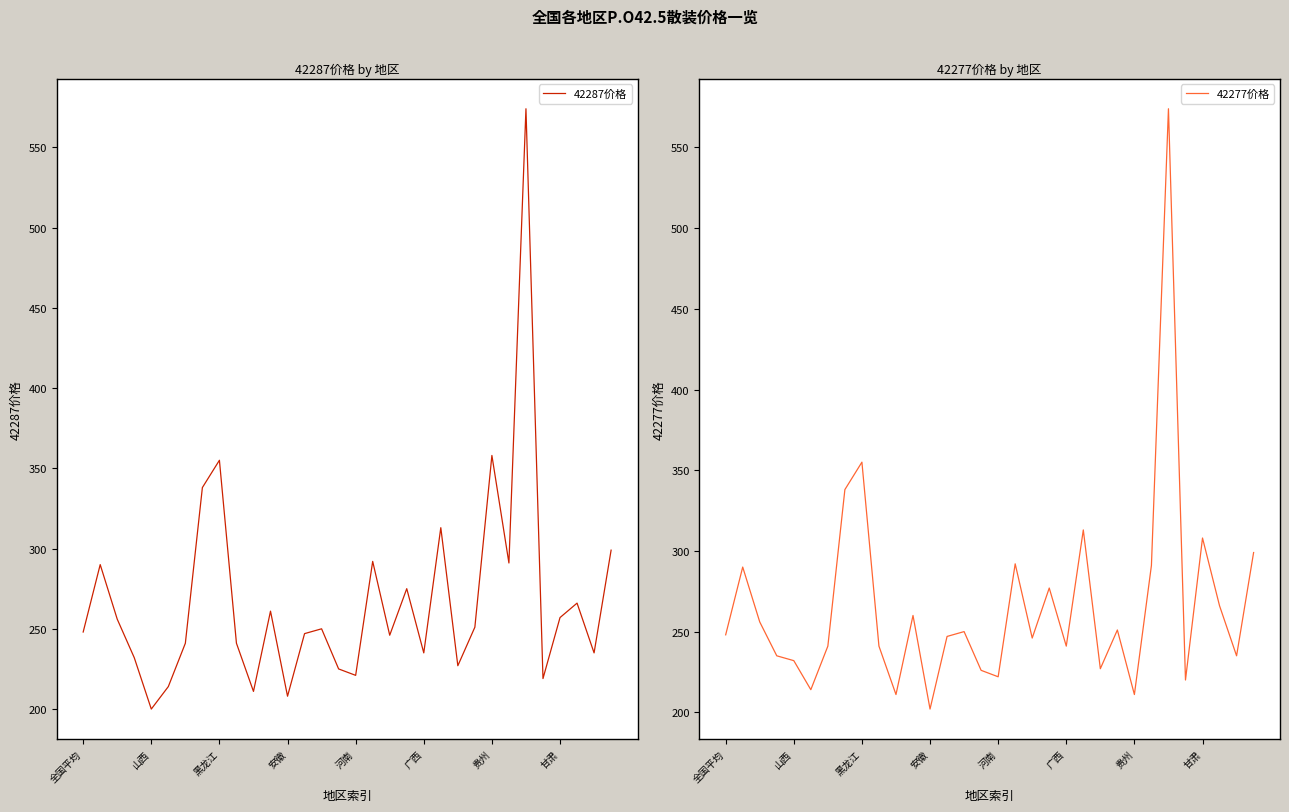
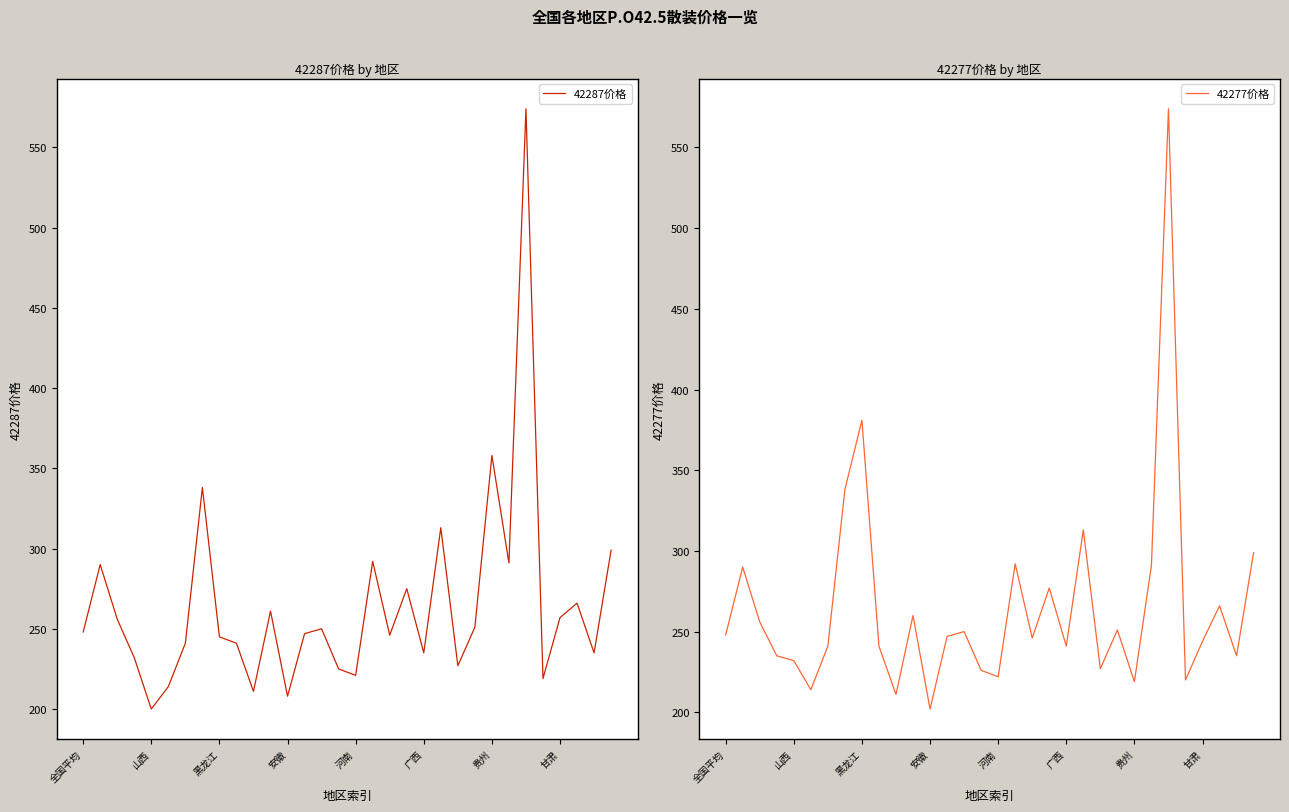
  {
    "42287价格 by 地区": {
      "全国平均": 248,
      "山西": 200,
-     "黑龙江": 355,
+     "黑龙江": 245,
      "安徽": 208,
      "河南": 221,
      "广西": 235,
      "贵州": 358,
      "甘肃": 257
    },
    "42277价格 by 地区": {
      "全国平均": 248,
      "山西": 232,
-     "黑龙江": 355,
+     "黑龙江": 381,
      "安徽": 202,
      "河南": 222,
      "广西": 241,
-     "贵州": 211,
-     "甘肃": 308
+     "贵州": 219,
+     "甘肃": 244
    }
  }
